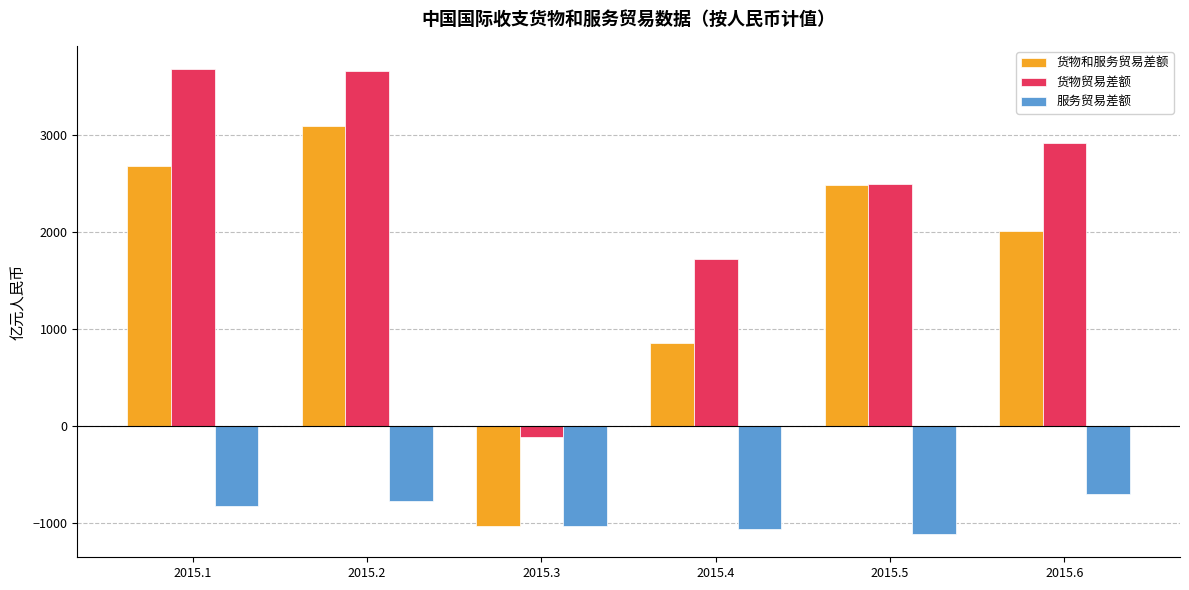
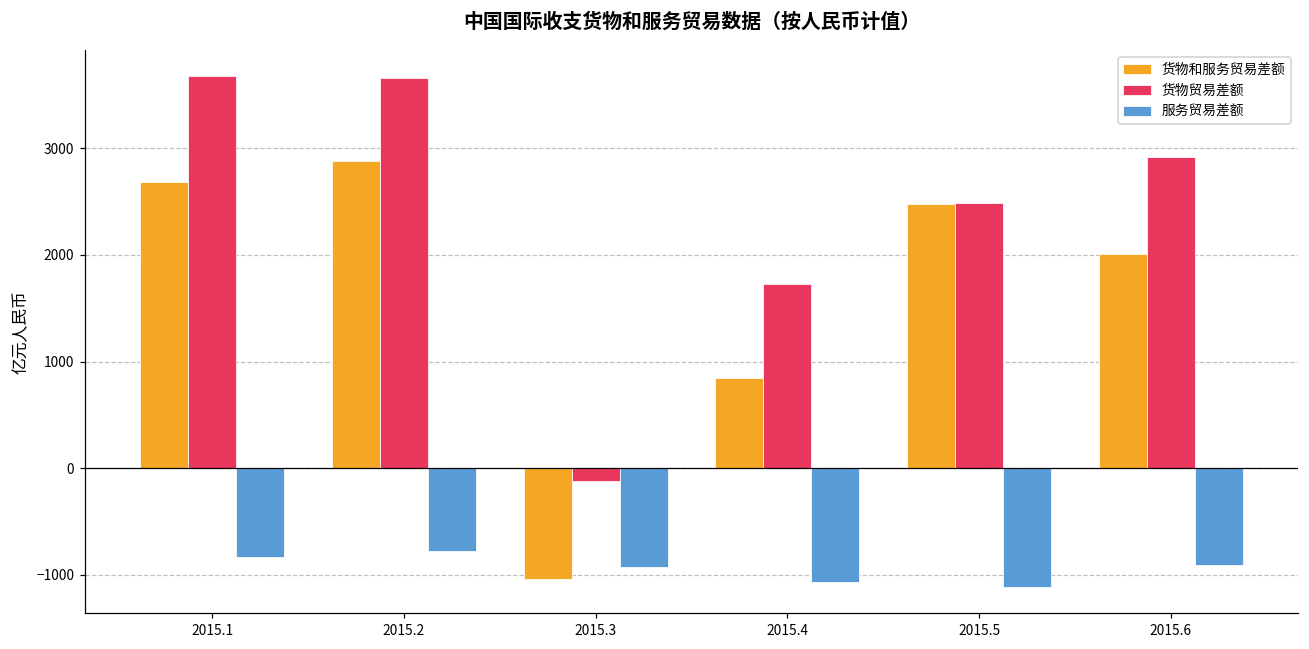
  {
    "货物和服务贸易差额": {
      "2015.1": 2700,
-     "2015.2": 3100,
+     "2015.2": 2900,
      "2015.3": -1000,
      "2015.4": 800,
      "2015.5": 2500,
      "2015.6": 2000
    },
    "货物贸易差额": {
      "2015.1": 3700,
      "2015.2": 3700,
      "2015.3": -100,
      "2015.4": 1700,
      "2015.5": 2500,
      "2015.6": 2900
    },
    "服务贸易差额": {
      "2015.1": -800,
      "2015.2": -800,
-     "2015.3": -1000,
+     "2015.3": -900,
      "2015.4": -1100,
      "2015.5": -1100,
-     "2015.6": -700
+     "2015.6": -900
    }
  }
